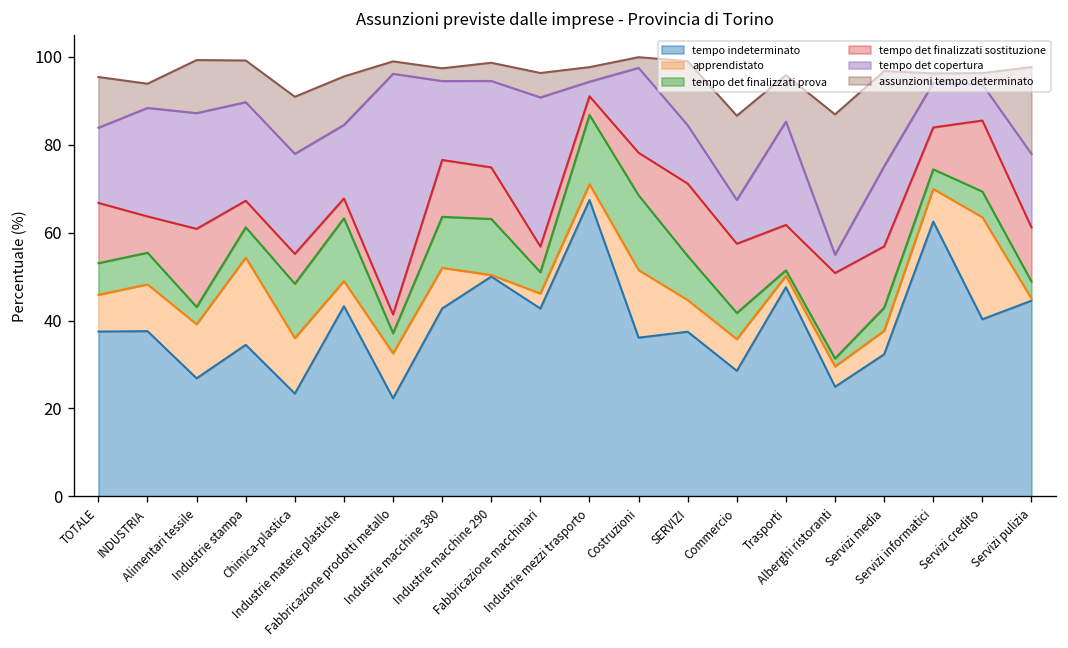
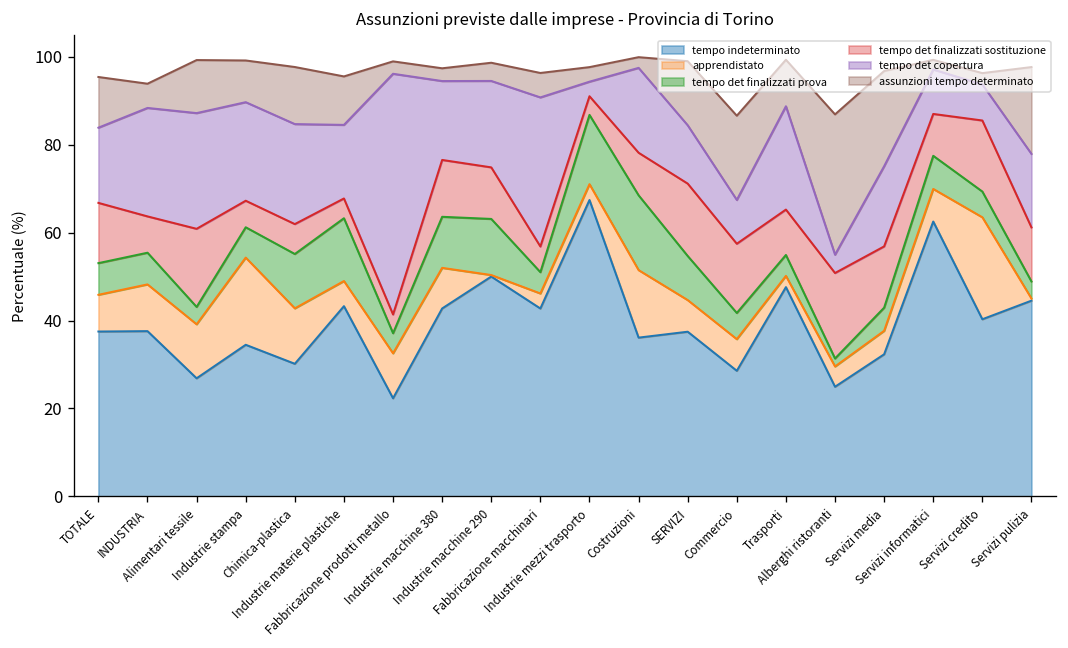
  {
    "tempo indeterminato": {
      "TOTALE": 37,
      "INDUSTRIA": 38,
      "Alimentari tessile": 27,
      "Industrie stampa": 34,
-     "Chimica-plastica": 23,
+     "Chimica-plastica": 30,
      "Industrie materie plastiche": 43,
      "Fabbricazione prodotti metallo": 22,
      "Industrie macchine 380": 43,
      "Fabbricazione macchinari": 43,
      "Industrie mezzi trasporto": 67,
      "Costruzioni": 36,
      "SERVIZI": 37,
      "Commercio": 29,
      "Trasporti": 48,
      "Alberghi ristoranti": 25,
      "Servizi media": 32,
      "Servizi informatici": 63,
      "Servizi credito": 40
    },
    "tempo det finalizzati prova": {
      "TOTALE": 7,
      "INDUSTRIA": 7,
      "Alimentari tessile": 4,
      "Industrie stampa": 7,
      "Chimica-plastica": 12,
      "Industrie materie plastiche": 14,
      "Fabbricazione prodotti metallo": 5,
      "Industrie macchine 380": 12,
      "Industrie macchine 290": 13,
      "Fabbricazione macchinari": 5,
      "Industrie mezzi trasporto": 16,
      "Costruzioni": 17,
      "SERVIZI": 10,
      "Commercio": 6,
-     "Trasporti": 1,
+     "Trasporti": 5,
      "Alberghi ristoranti": 2,
      "Servizi media": 5,
-     "Servizi informatici": 4,
+     "Servizi informatici": 8,
      "Servizi credito": 6,
      "Servizi pulizia": 4
    }
  }
